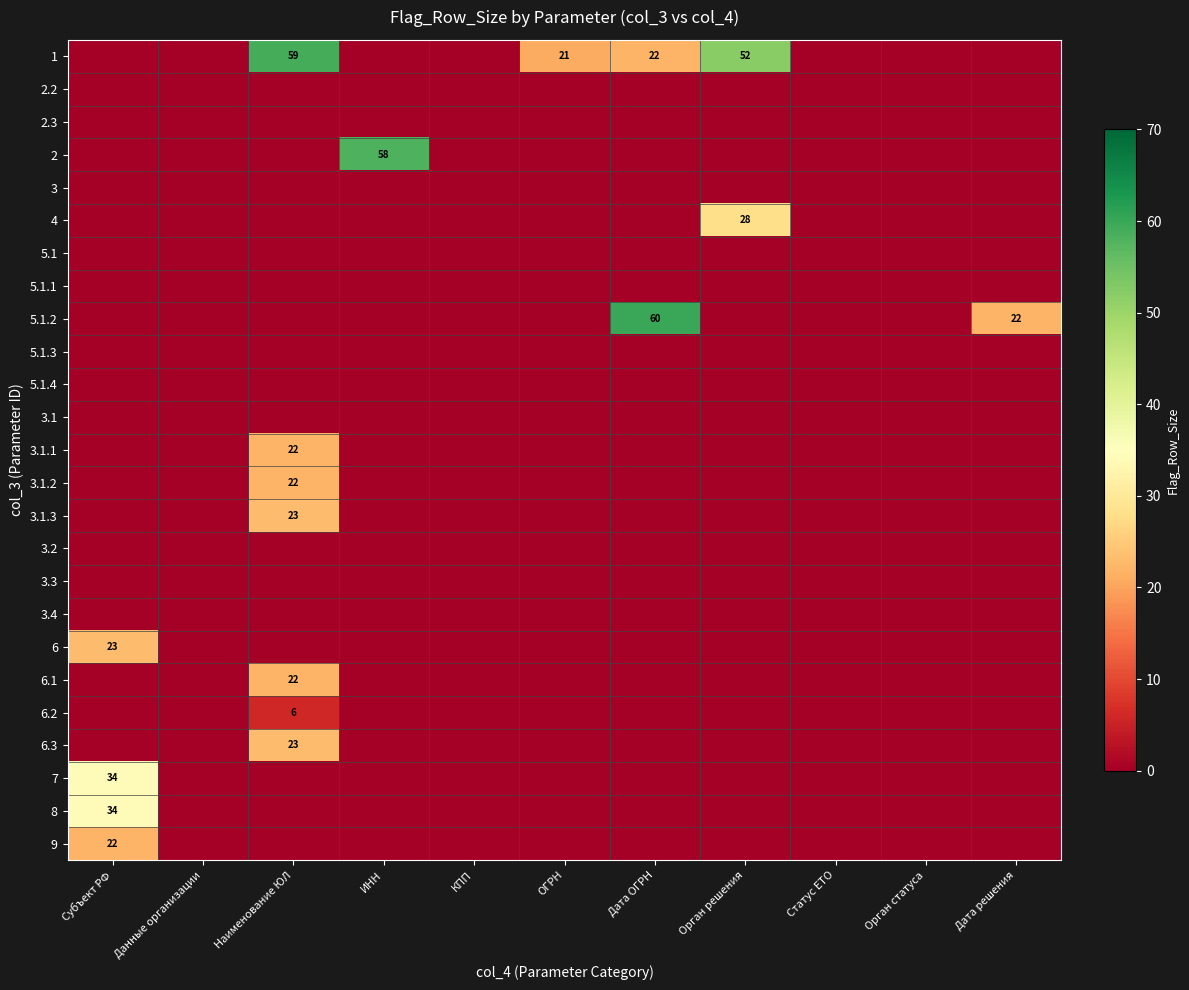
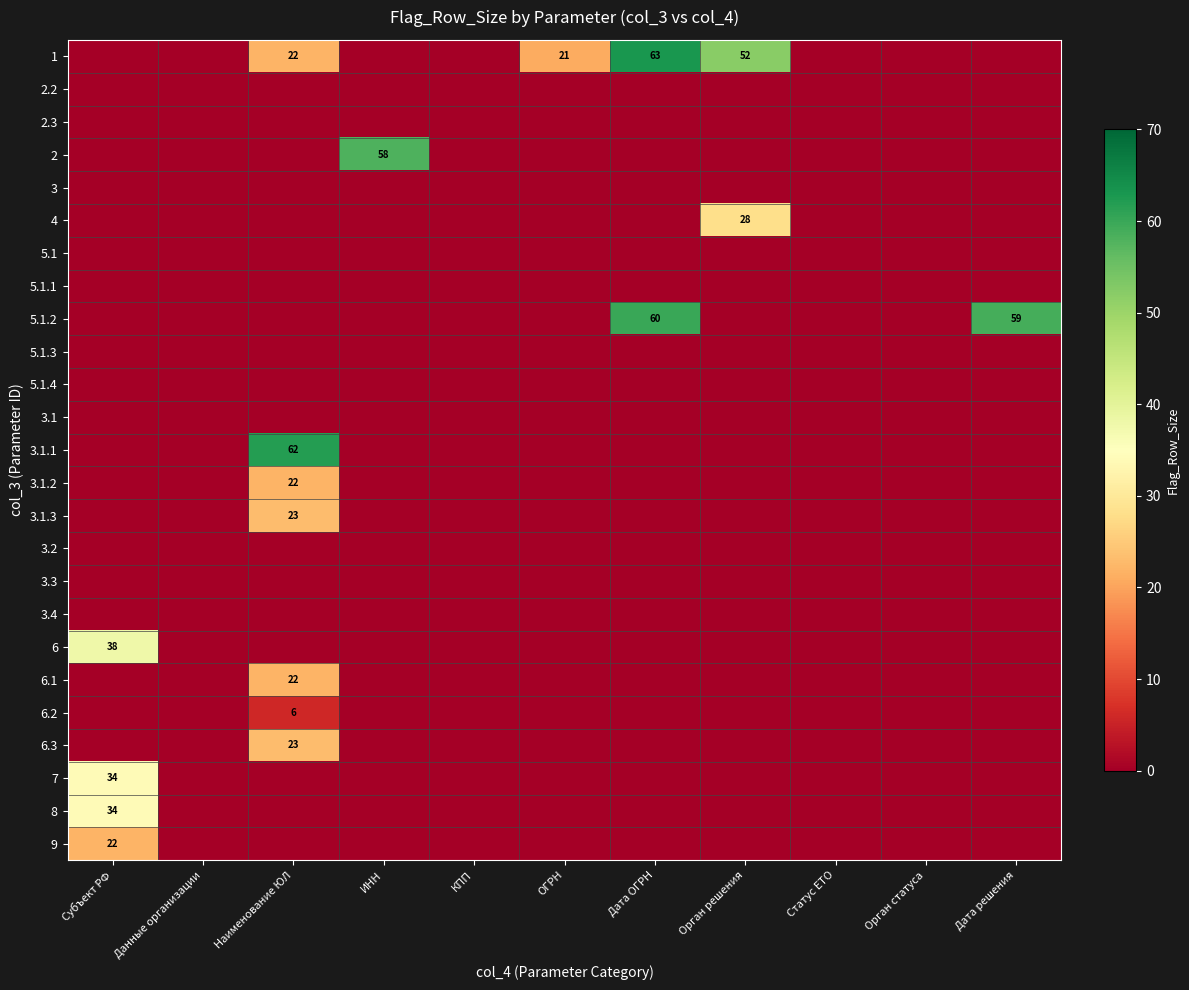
  {
    "1": {
-     "Наименование ЮЛ": 59,
+     "Наименование ЮЛ": 22,
      "ОГРН": 21,
-     "Дата ОГРН": 22,
+     "Дата ОГРН": 63,
      "Орган решения": 52
    },
    "2": {
      "ИНН": 58
    },
    "4": {
      "Орган решения": 28
    },
    "5.1.2": {
      "Дата ОГРН": 60,
-     "Дата решения": 22
+     "Дата решения": 59
    },
    "3.1.1": {
-     "Наименование ЮЛ": 22
+     "Наименование ЮЛ": 62
    },
    "3.1.2": {
      "Наименование ЮЛ": 22
    },
    "3.1.3": {
      "Наименование ЮЛ": 23
    },
    "6": {
-     "Субъект РФ": 23
+     "Субъект РФ": 38
    },
    "6.1": {
      "Наименование ЮЛ": 22
    },
    "6.2": {
      "Наименование ЮЛ": 6
    },
    "6.3": {
      "Наименование ЮЛ": 23
    },
    "7": {
      "Субъект РФ": 34
    },
    "8": {
      "Субъект РФ": 34
    },
    "9": {
      "Субъект РФ": 22
    }
  }
